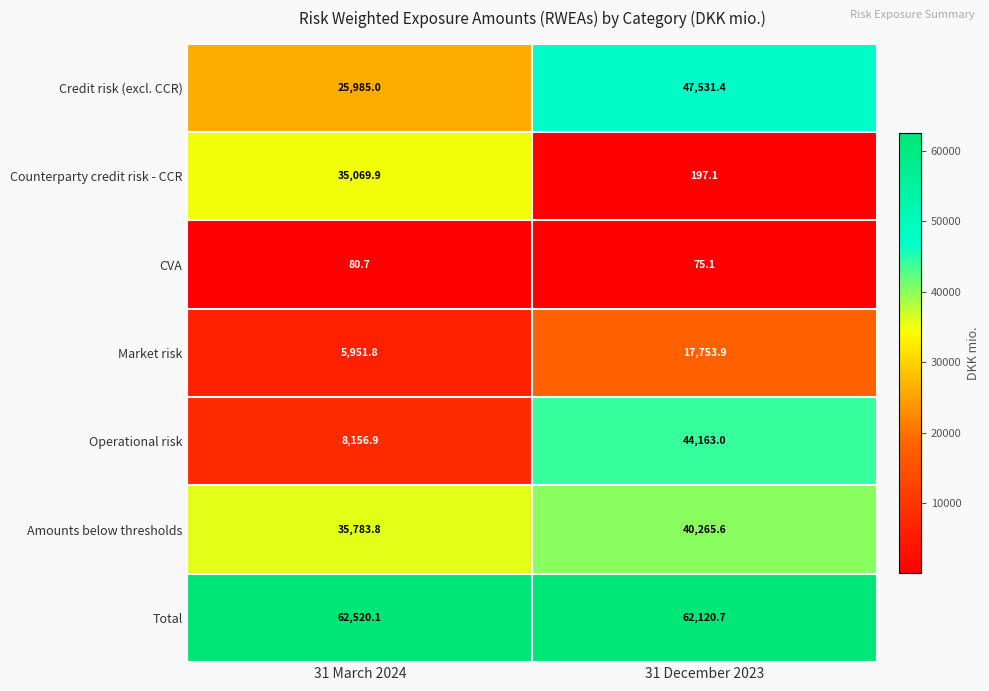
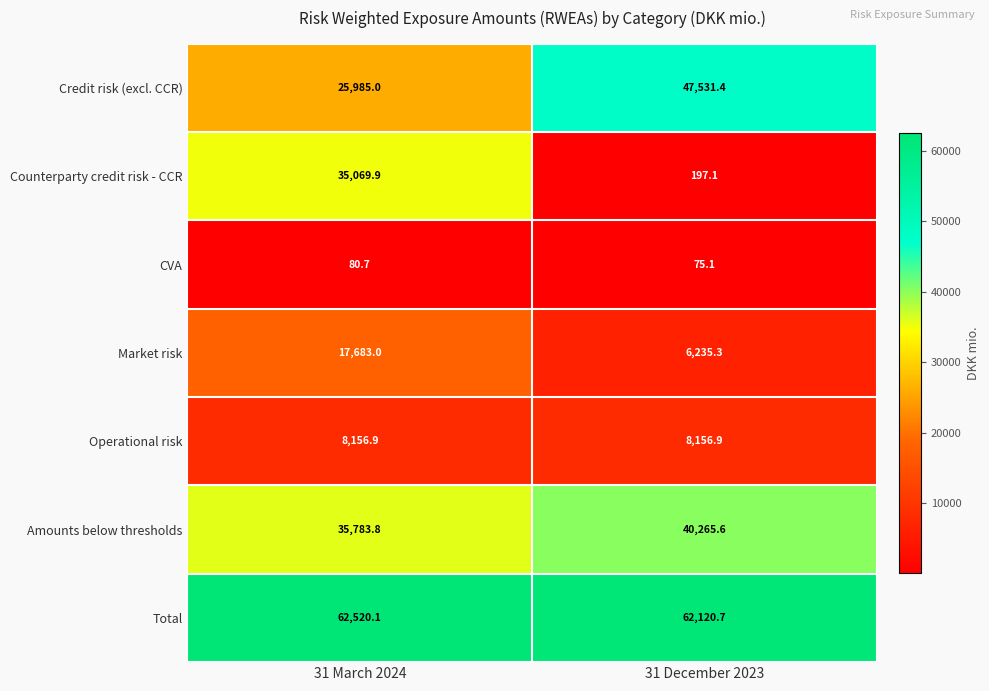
  {
    "Credit risk (excl. CCR)": {
      "31 March 2024": "25,985.0",
      "31 December 2023": "47,531.4"
    },
    "Counterparty credit risk - CCR": {
      "31 March 2024": "35,069.9",
      "31 December 2023": "197.1"
    },
    "CVA": {
      "31 March 2024": "80.7",
      "31 December 2023": "75.1"
    },
    "Market risk": {
-     "31 March 2024": "5,951.8",
-     "31 December 2023": "17,753.9"
+     "31 March 2024": "17,683.0",
+     "31 December 2023": "6,235.3"
    },
    "Operational risk": {
      "31 March 2024": "8,156.9",
-     "31 December 2023": "44,163.0"
+     "31 December 2023": "8,156.9"
    },
    "Amounts below thresholds": {
      "31 March 2024": "35,783.8",
      "31 December 2023": "40,265.6"
    },
    "Total": {
      "31 March 2024": "62,520.1",
      "31 December 2023": "62,120.7"
    }
  }
